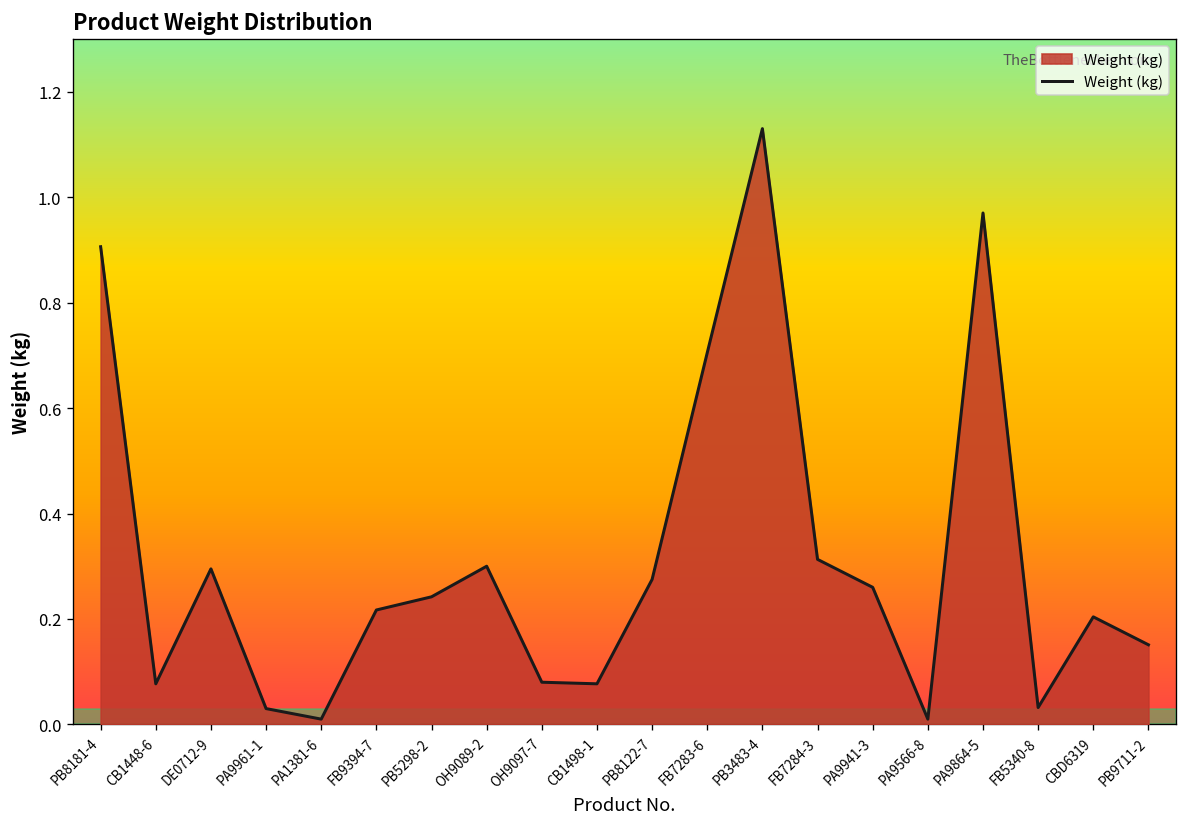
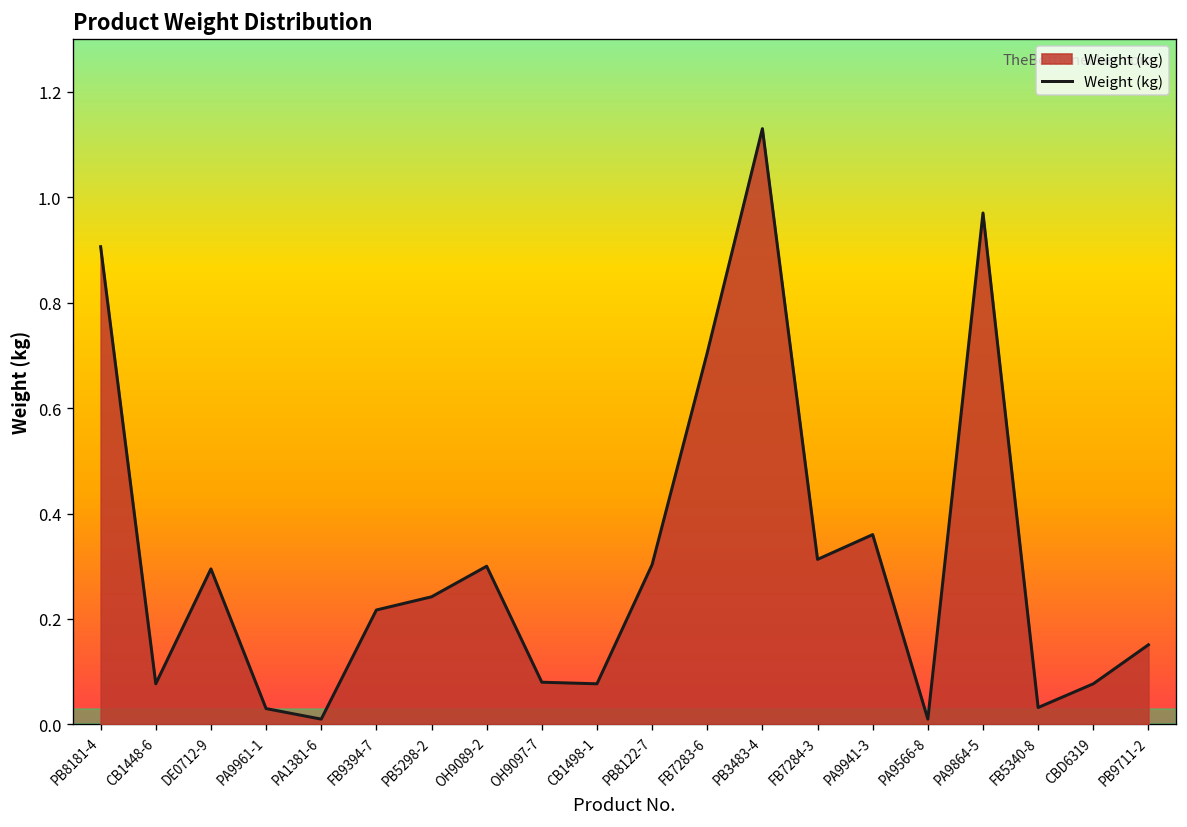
  {
    "PB8181-4": 0.91,
    "CB1448-6": 0.08,
    "DE0712-9": 0.30,
    "FB9394-7": 0.22,
    "PB5298-2": 0.24,
    "OH9089-2": 0.30,
    "OH9097-7": 0.08,
    "CB1498-1": 0.08,
-   "PB8122-7": 0.28,
+   "PB8122-7": 0.30,
    "FB7283-6": 0.71,
    "PB3483-4": 1.13,
    "FB7284-3": 0.31,
-   "PA9941-3": 0.26,
+   "PA9941-3": 0.36,
    "PA9864-5": 0.97,
    "FB5340-8": 0.03,
-   "CBD6319": 0.20,
+   "CBD6319": 0.08,
    "PB9711-2": 0.15
  }
